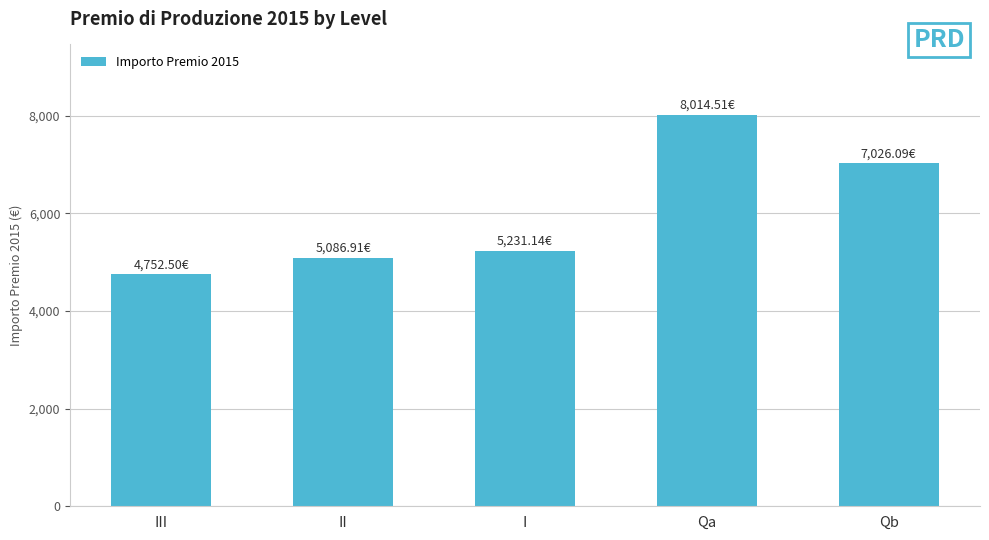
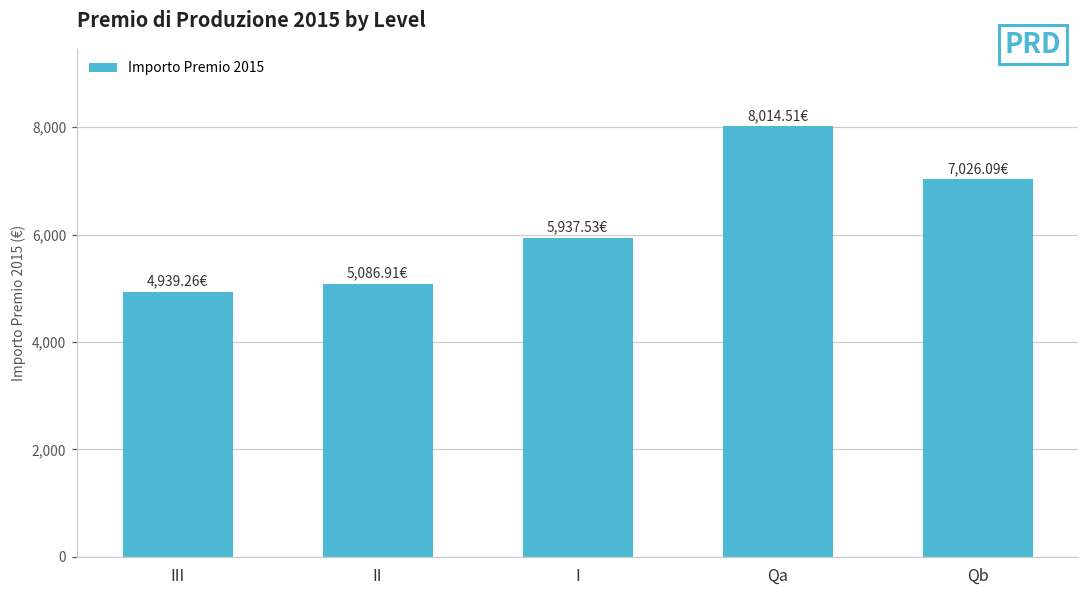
  {
-   "III": "4,752.50€",
+   "III": "4,939.26€",
    "II": "5,086.91€",
-   "I": "5,231.14€",
+   "I": "5,937.53€",
    "Qa": "8,014.51€",
    "Qb": "7,026.09€"
  }
